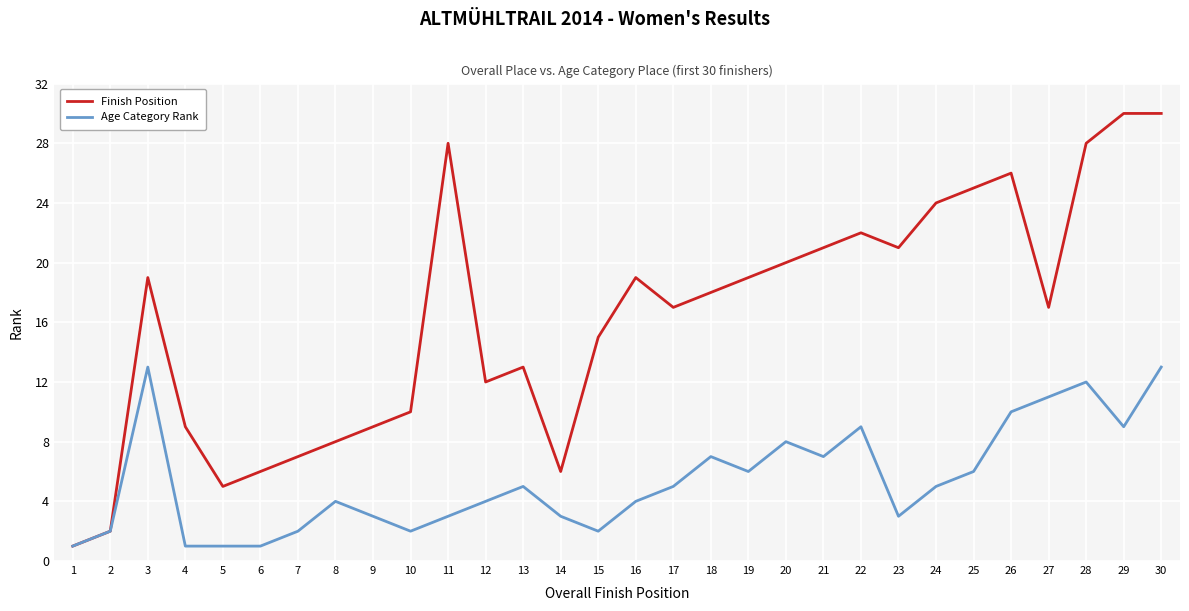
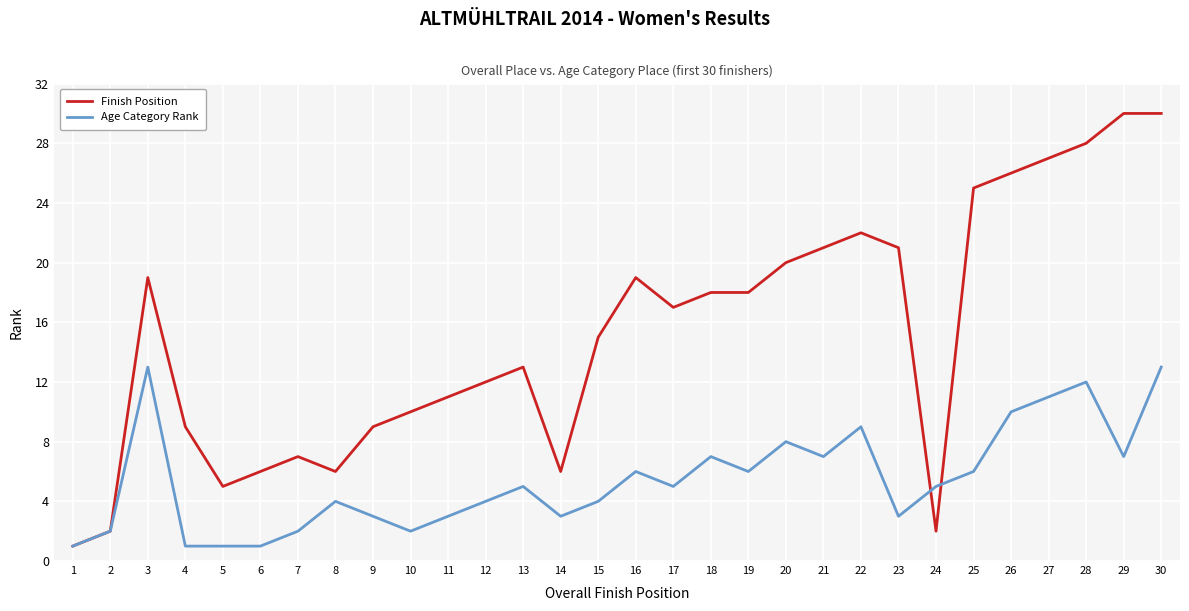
  {
    "Finish Position": {
      "3": 19,
      "4": 9,
      "5": 5,
      "6": 6,
      "7": 7,
-     "8": 8,
+     "8": 6,
      "9": 9,
      "10": 10,
-     "11": 28,
+     "11": 11,
      "12": 12,
      "13": 13,
      "14": 6,
      "15": 15,
      "16": 19,
      "17": 17,
      "18": 18,
-     "19": 19,
+     "19": 18,
      "20": 20,
      "21": 21,
      "22": 22,
      "23": 21,
-     "24": 24,
+     "24": 2,
      "25": 25,
      "26": 26,
-     "27": 17,
+     "27": 27,
      "28": 28,
      "29": 30,
      "30": 30
    },
    "Age Category Rank": {
      "3": 13,
      "4": 1,
      "5": 1,
      "6": 1,
      "7": 2,
      "8": 4,
      "9": 3,
      "10": 2,
      "11": 3,
      "12": 4,
      "13": 5,
      "14": 3,
-     "15": 2,
-     "16": 4,
+     "15": 4,
+     "16": 6,
      "17": 5,
      "18": 7,
      "19": 6,
      "20": 8,
      "21": 7,
      "22": 9,
      "23": 3,
      "24": 5,
      "25": 6,
      "26": 10,
      "27": 11,
      "28": 12,
-     "29": 9,
+     "29": 7,
      "30": 13
    }
  }
